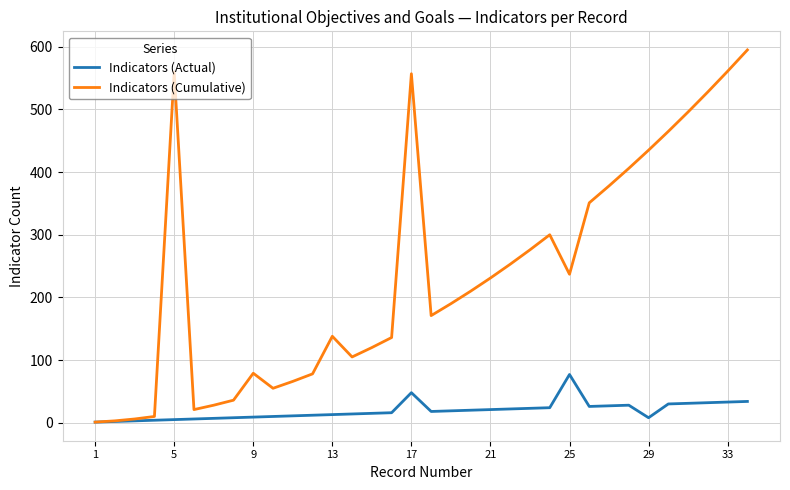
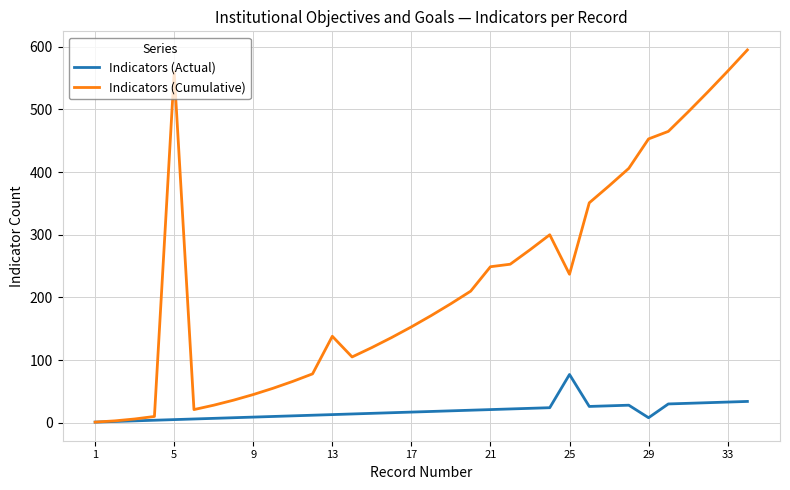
  {
    "Indicators (Actual)": {
      "5": 10,
      "9": 10,
      "13": 10,
-     "17": 50,
+     "17": 20,
      "21": 20,
      "25": 80,
      "29": 10,
      "33": 30
    },
    "Indicators (Cumulative)": {
-     "9": 80,
+     "9": 50,
      "13": 140,
-     "17": 560,
-     "21": 230,
+     "17": 150,
+     "21": 250,
      "25": 240,
-     "29": 440,
+     "29": 450,
      "33": 560
    }
  }
